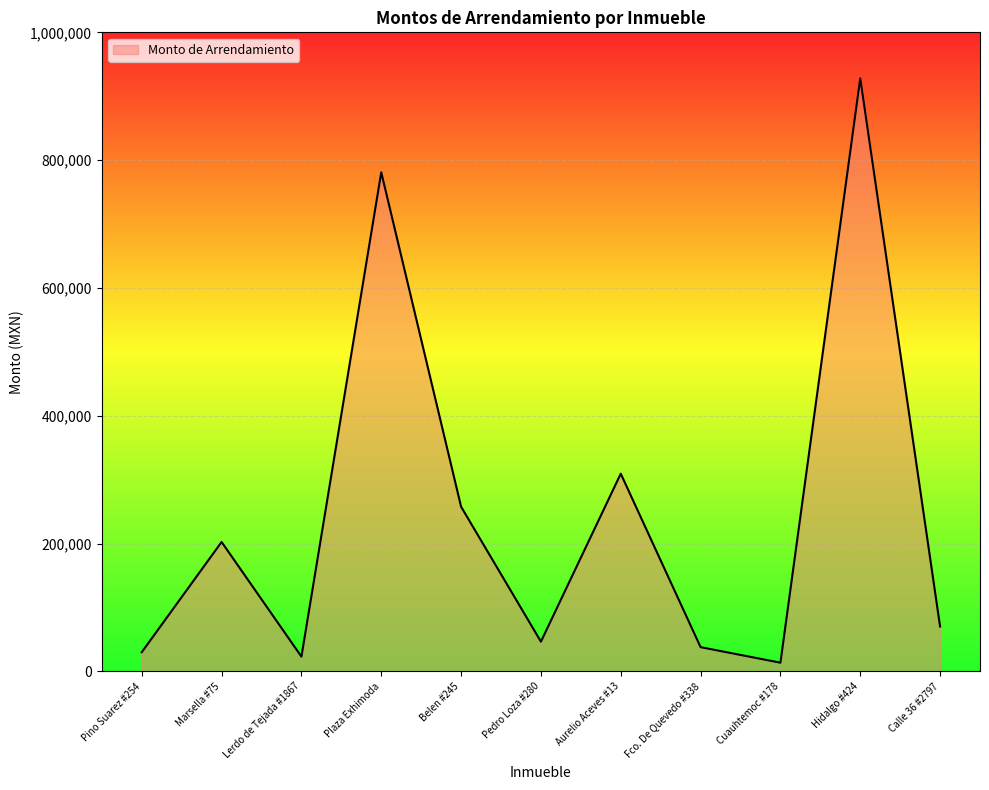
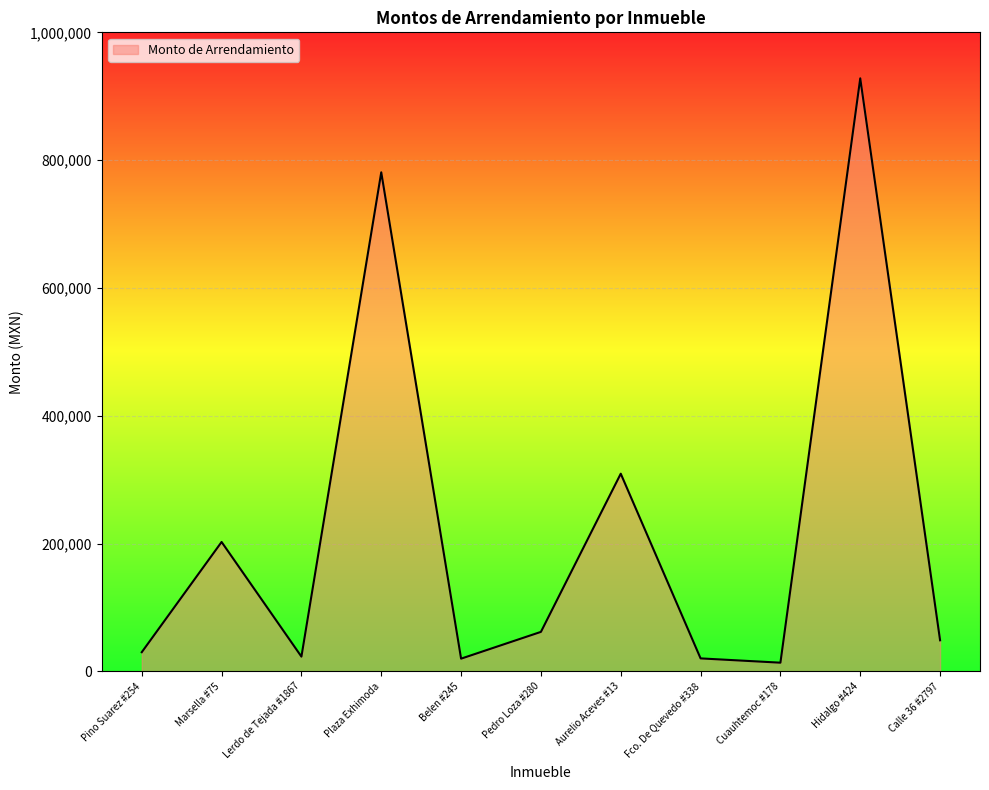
  {
    "Pino Suarez #254": "30,000",
    "Marsella #75": "200,000",
    "Lerdo de Tejada #1867": "20,000",
    "Plaza Exhimoda": "780,000",
-   "Belen #245": "260,000",
-   "Pedro Loza #280": "50,000",
+   "Belen #245": "20,000",
+   "Pedro Loza #280": "60,000",
    "Aurelio Aceves #13": "310,000",
-   "Fco. De Quevedo #338": "40,000",
+   "Fco. De Quevedo #338": "20,000",
    "Cuauhtemoc #178": "10,000",
    "Hidalgo #424": "930,000",
-   "Calle 36 #2797": "70,000"
+   "Calle 36 #2797": "50,000"
  }
